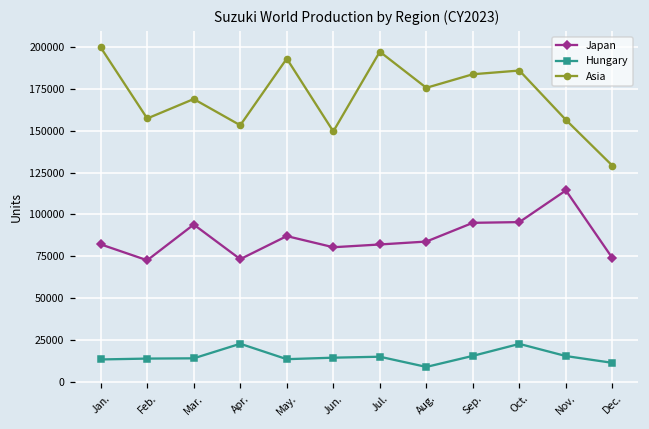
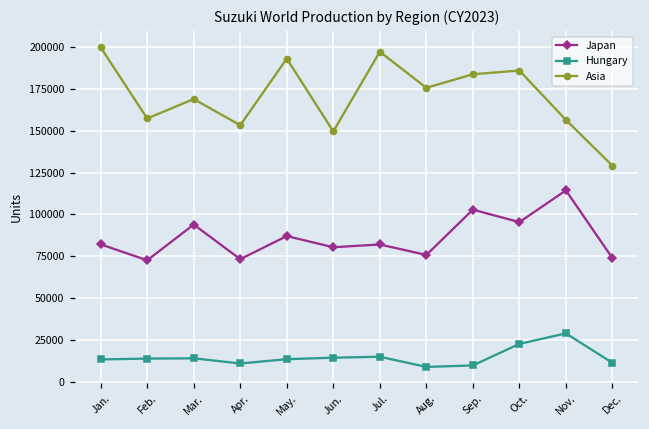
  {
    "Japan": {
      "Jan.": 82000,
      "Feb.": 73000,
      "Mar.": 94000,
      "Apr.": 73000,
      "May.": 87000,
      "Jun.": 80000,
      "Jul.": 82000,
-     "Aug.": 84000,
-     "Sep.": 95000,
+     "Aug.": 76000,
+     "Sep.": 103000,
      "Oct.": 95000,
      "Nov.": 114000,
      "Dec.": 74000
    },
    "Hungary": {
      "Jan.": 13000,
      "Feb.": 14000,
      "Mar.": 14000,
-     "Apr.": 23000,
+     "Apr.": 11000,
      "May.": 13000,
      "Jun.": 14000,
      "Jul.": 15000,
      "Aug.": 9000,
-     "Sep.": 15000,
+     "Sep.": 10000,
      "Oct.": 23000,
-     "Nov.": 15000,
+     "Nov.": 29000,
      "Dec.": 11000
    },
    "Asia": {
      "Jan.": 200000,
      "Feb.": 157000,
      "Mar.": 169000,
      "Apr.": 153000,
      "May.": 193000,
      "Jun.": 150000,
      "Jul.": 197000,
      "Aug.": 176000,
      "Sep.": 184000,
      "Oct.": 186000,
      "Nov.": 157000,
      "Dec.": 129000
    }
  }
